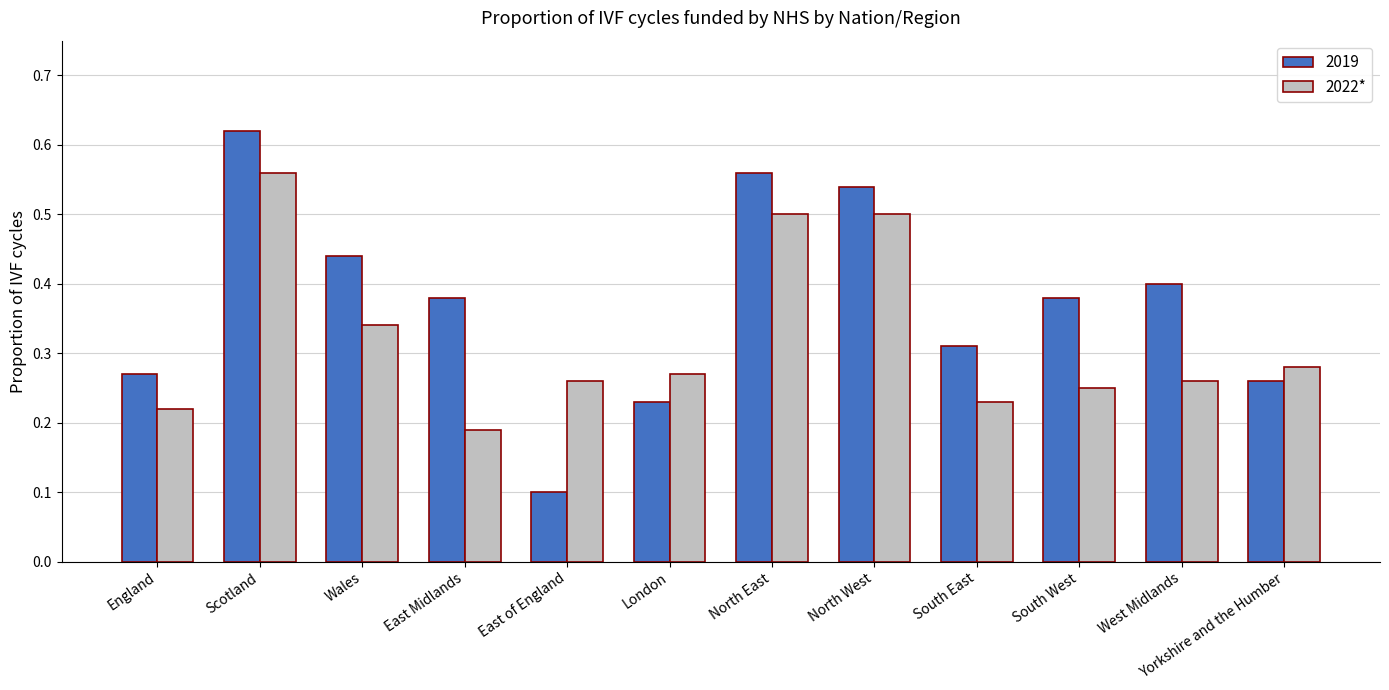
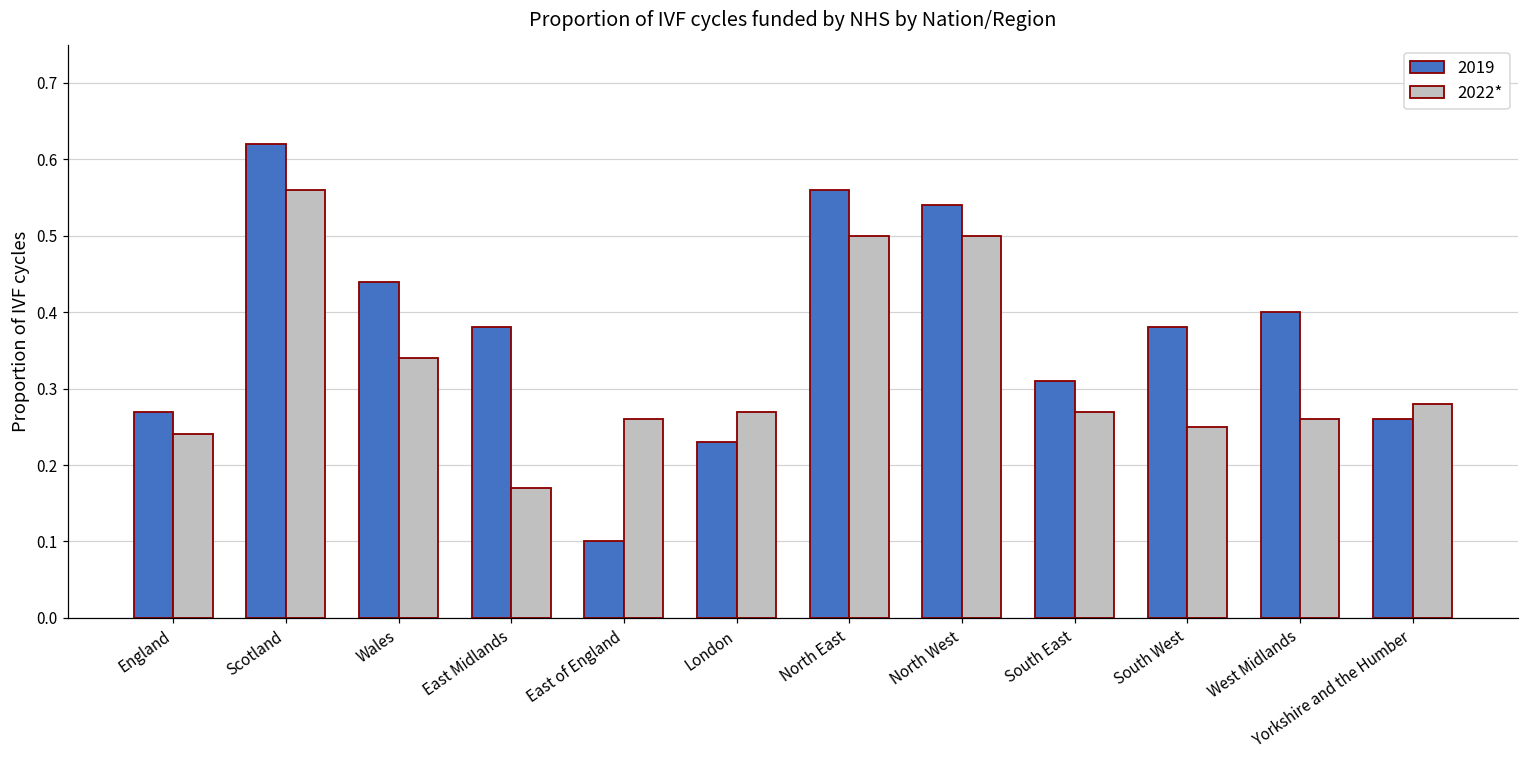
  {
    "2019": {
      "England": 0.27,
      "Scotland": 0.62,
      "Wales": 0.44,
      "East Midlands": 0.38,
      "East of England": 0.10,
      "London": 0.23,
      "North East": 0.56,
      "North West": 0.54,
      "South East": 0.31,
      "South West": 0.38,
      "West Midlands": 0.40,
      "Yorkshire and the Humber": 0.26
    },
    "2022*": {
-     "England": 0.22,
+     "England": 0.24,
      "Scotland": 0.56,
      "Wales": 0.34,
-     "East Midlands": 0.19,
+     "East Midlands": 0.17,
      "East of England": 0.26,
      "London": 0.27,
      "North East": 0.50,
      "North West": 0.50,
-     "South East": 0.23,
+     "South East": 0.27,
      "South West": 0.25,
      "West Midlands": 0.26,
      "Yorkshire and the Humber": 0.28
    }
  }
